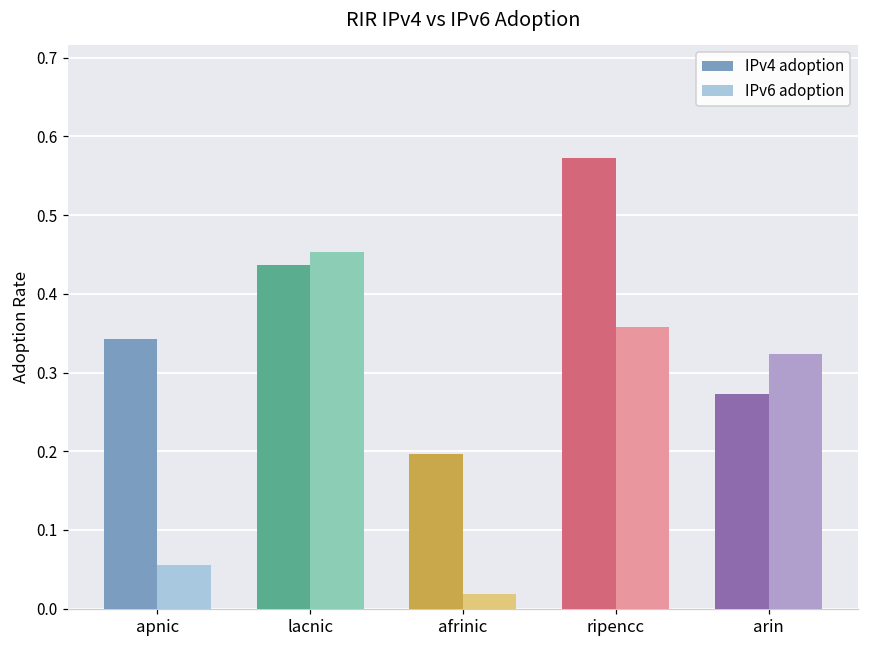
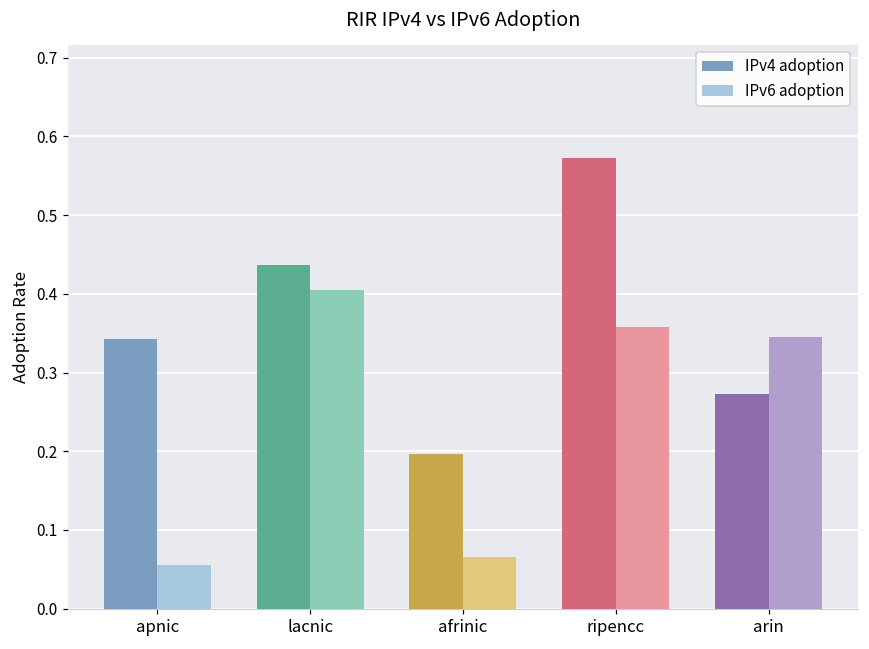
  {
    "IPv4 adoption": {
      "apnic": 0.34,
      "lacnic": 0.44,
      "afrinic": 0.20,
      "ripencc": 0.57,
      "arin": 0.27
    },
    "IPv6 adoption": {
      "apnic": 0.06,
-     "lacnic": 0.45,
-     "afrinic": 0.02,
+     "lacnic": 0.40,
+     "afrinic": 0.07,
      "ripencc": 0.36,
-     "arin": 0.32
+     "arin": 0.35
    }
  }
